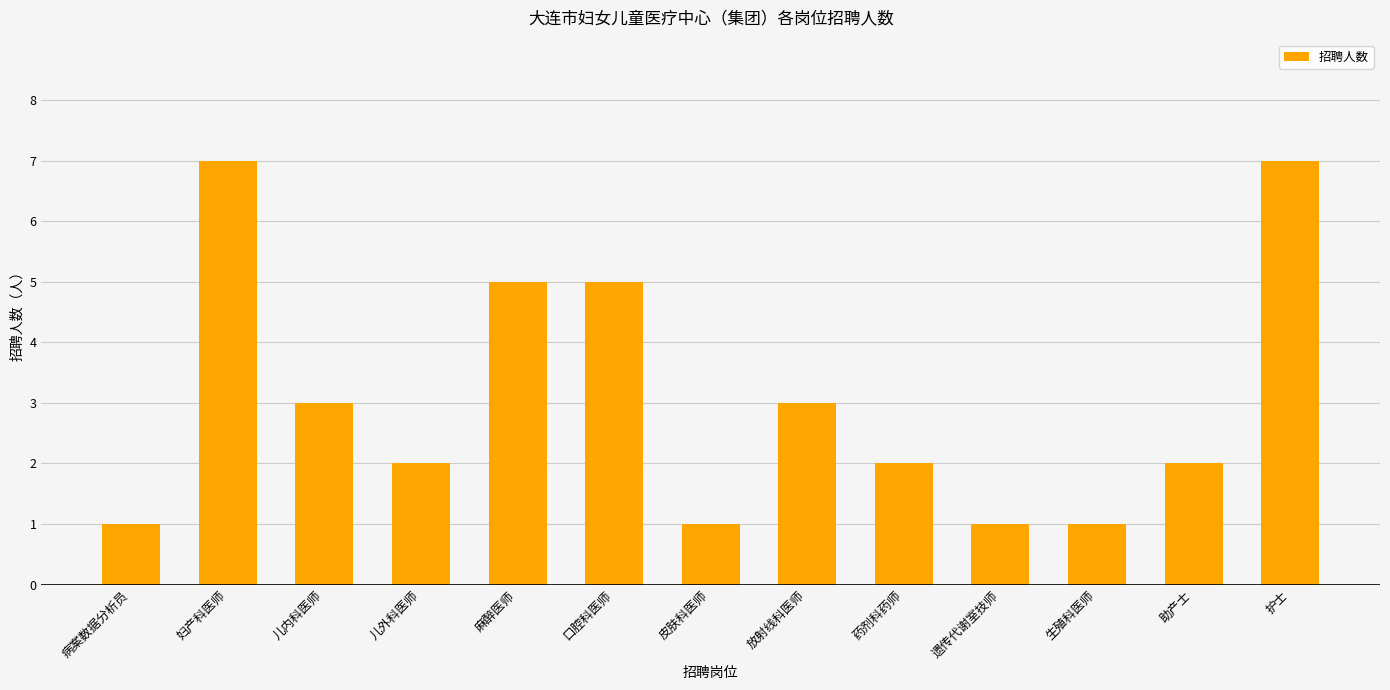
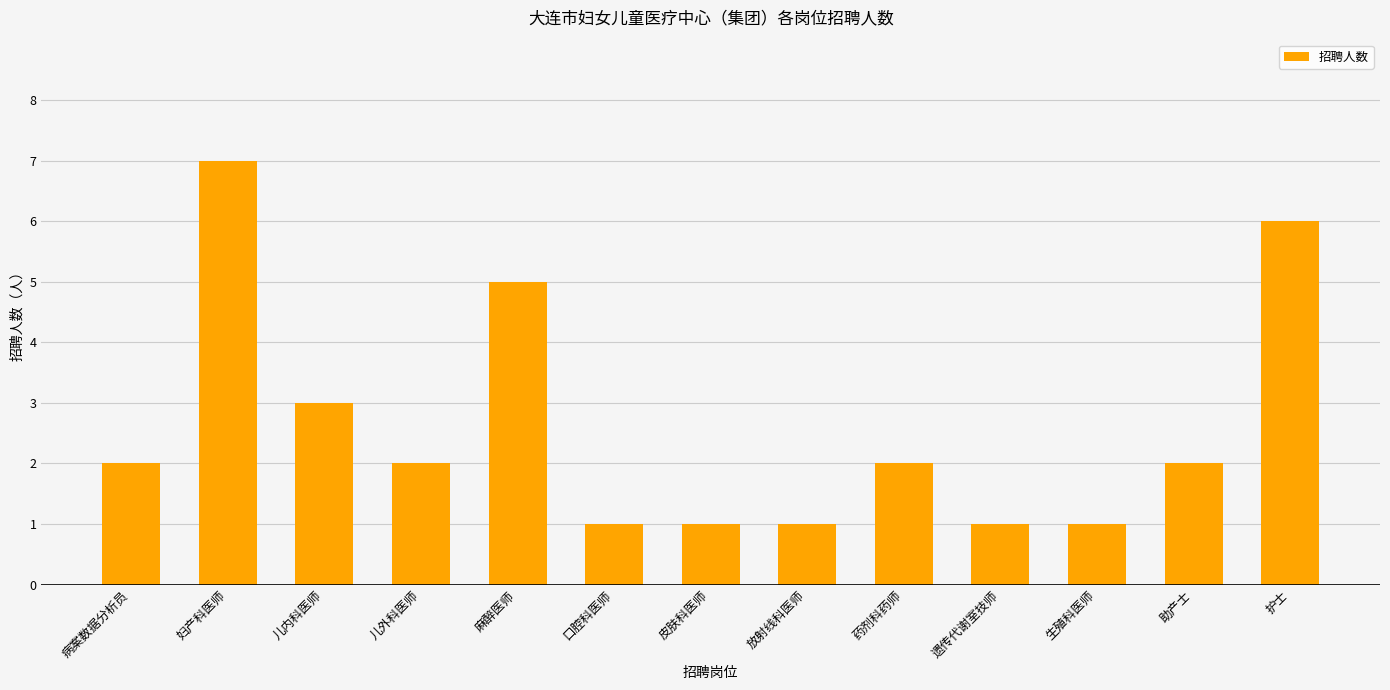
  {
-   "病案数据分析员": 1,
+   "病案数据分析员": 2,
    "妇产科医师": 7,
    "儿内科医师": 3,
    "儿外科医师": 2,
    "麻醉医师": 5,
-   "口腔科医师": 5,
+   "口腔科医师": 1,
    "皮肤科医师": 1,
-   "放射线科医师": 3,
+   "放射线科医师": 1,
    "药剂科药师": 2,
    "遗传代谢室技师": 1,
    "生殖科医师": 1,
    "助产士": 2,
-   "护士": 7
+   "护士": 6
  }
